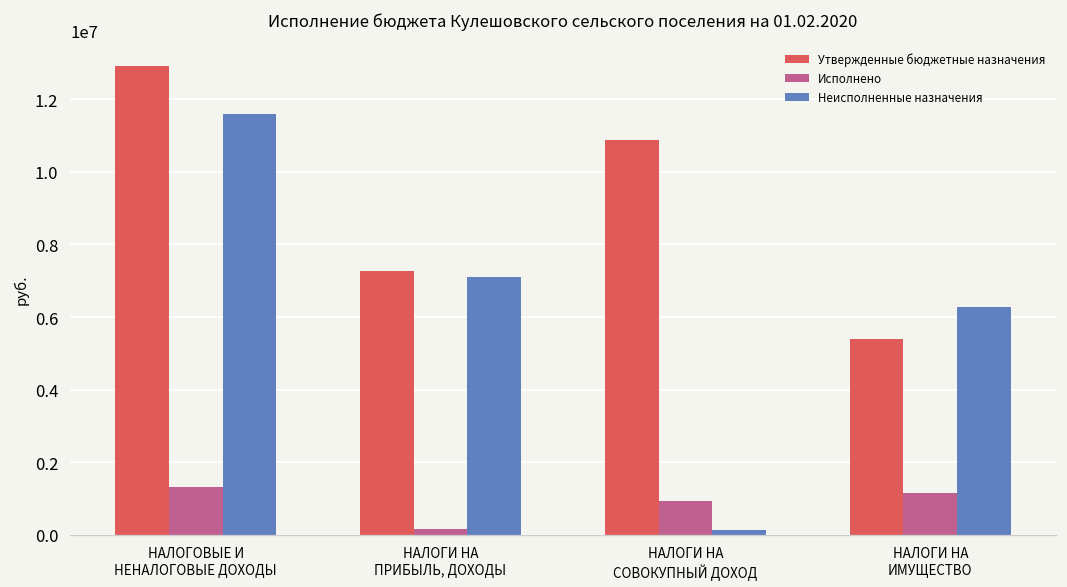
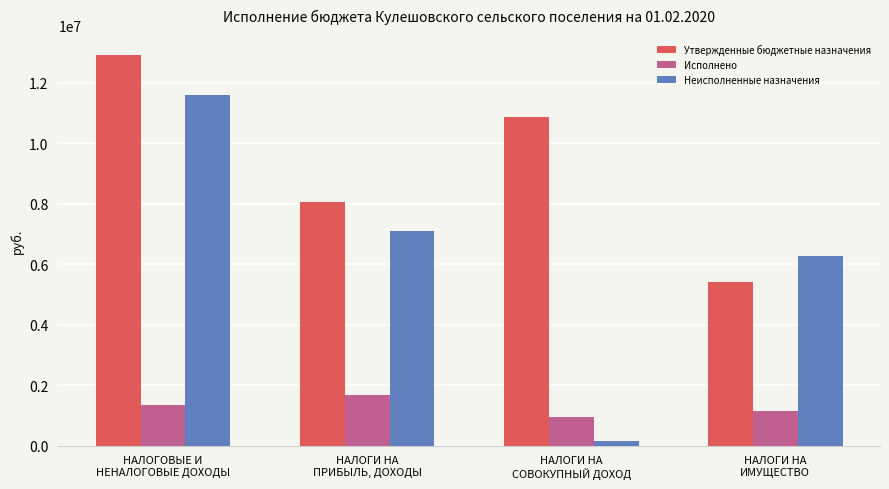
  {
    "Утвержденные бюджетные назначения": {
      "НАЛОГОВЫЕ И НЕНАЛОГОВЫЕ ДОХОДЫ": 12900000,
-     "НАЛОГИ НА ПРИБЫЛЬ, ДОХОДЫ": 7300000,
+     "НАЛОГИ НА ПРИБЫЛЬ, ДОХОДЫ": 8000000,
      "НАЛОГИ НА СОВОКУПНЫЙ ДОХОД": 10900000,
      "НАЛОГИ НА ИМУЩЕСТВО": 5400000
    },
    "Исполнено": {
      "НАЛОГОВЫЕ И НЕНАЛОГОВЫЕ ДОХОДЫ": 1300000,
-     "НАЛОГИ НА ПРИБЫЛЬ, ДОХОДЫ": 200000,
+     "НАЛОГИ НА ПРИБЫЛЬ, ДОХОДЫ": 1700000,
      "НАЛОГИ НА СОВОКУПНЫЙ ДОХОД": 900000,
      "НАЛОГИ НА ИМУЩЕСТВО": 1100000
    },
    "Неисполненные назначения": {
      "НАЛОГОВЫЕ И НЕНАЛОГОВЫЕ ДОХОДЫ": 11600000,
      "НАЛОГИ НА ПРИБЫЛЬ, ДОХОДЫ": 7100000,
      "НАЛОГИ НА СОВОКУПНЫЙ ДОХОД": 100000,
      "НАЛОГИ НА ИМУЩЕСТВО": 6300000
    }
  }
